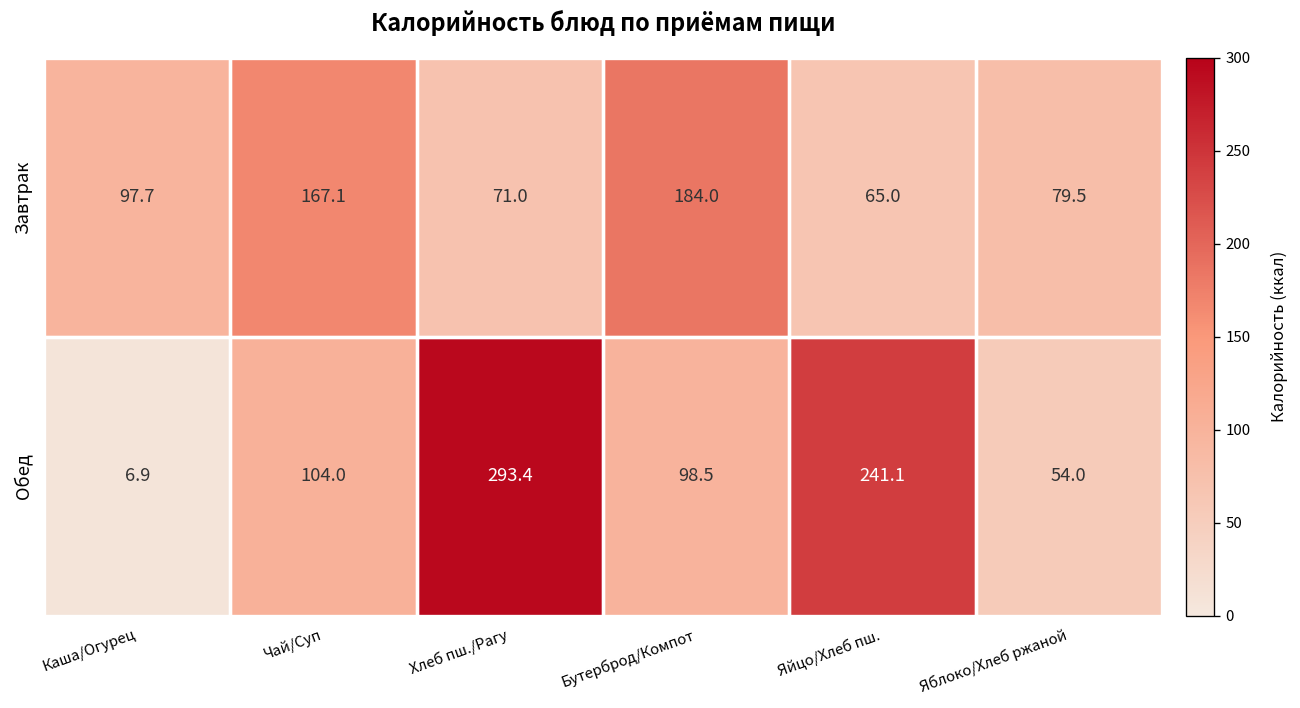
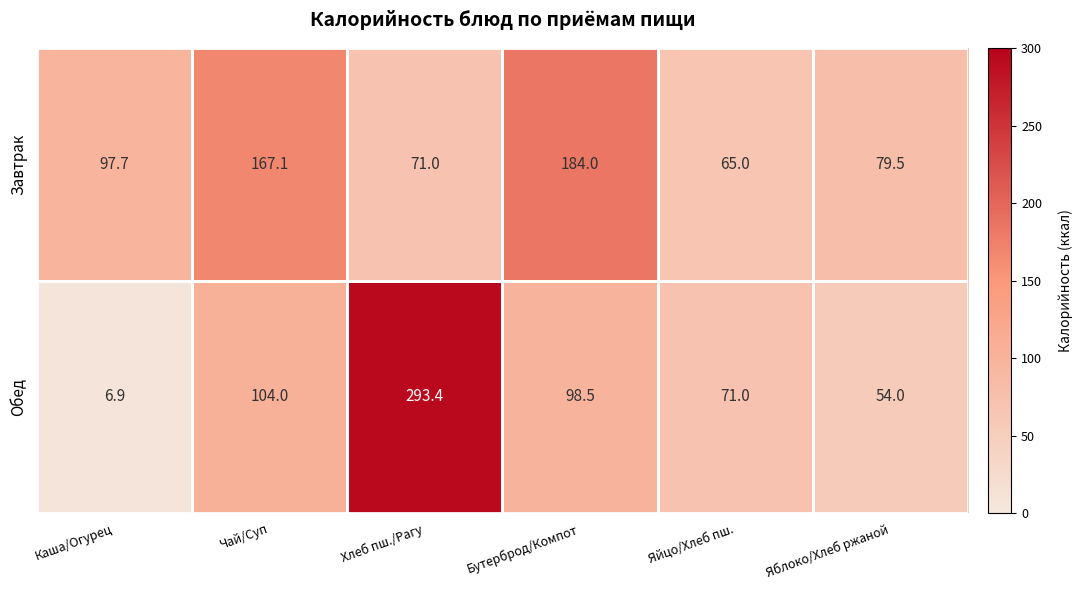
  {
    "Завтрак": {
      "Каша/Огурец": 97.7,
      "Чай/Суп": 167.1,
      "Хлеб пш./Рагу": 71.0,
      "Бутерброд/Компот": 184.0,
      "Яйцо/Хлеб пш.": 65.0,
      "Яблоко/Хлеб ржаной": 79.5
    },
    "Обед": {
      "Каша/Огурец": 6.9,
      "Чай/Суп": 104.0,
      "Хлеб пш./Рагу": 293.4,
      "Бутерброд/Компот": 98.5,
-     "Яйцо/Хлеб пш.": 241.1,
+     "Яйцо/Хлеб пш.": 71.0,
      "Яблоко/Хлеб ржаной": 54.0
    }
  }
